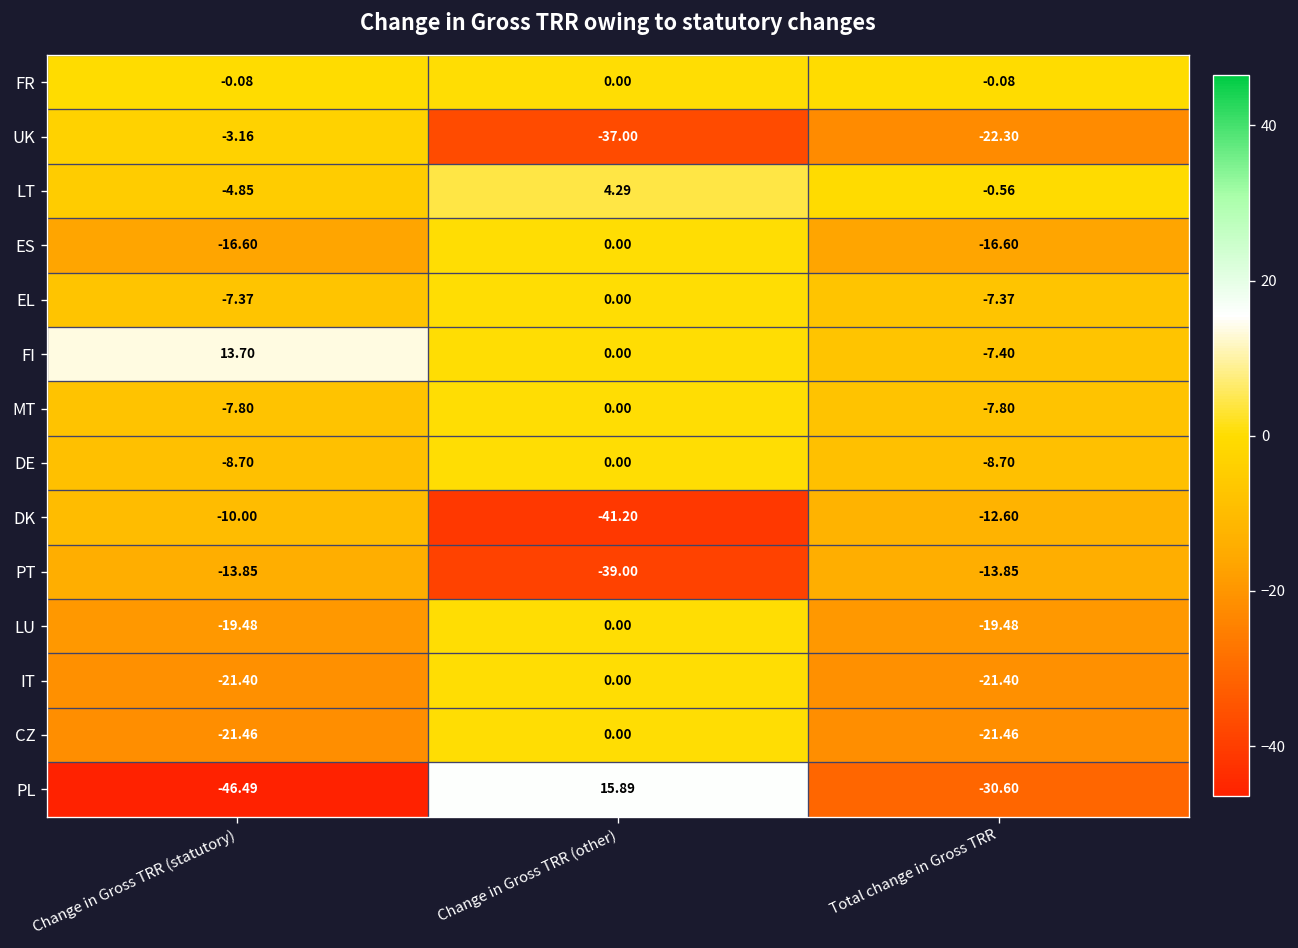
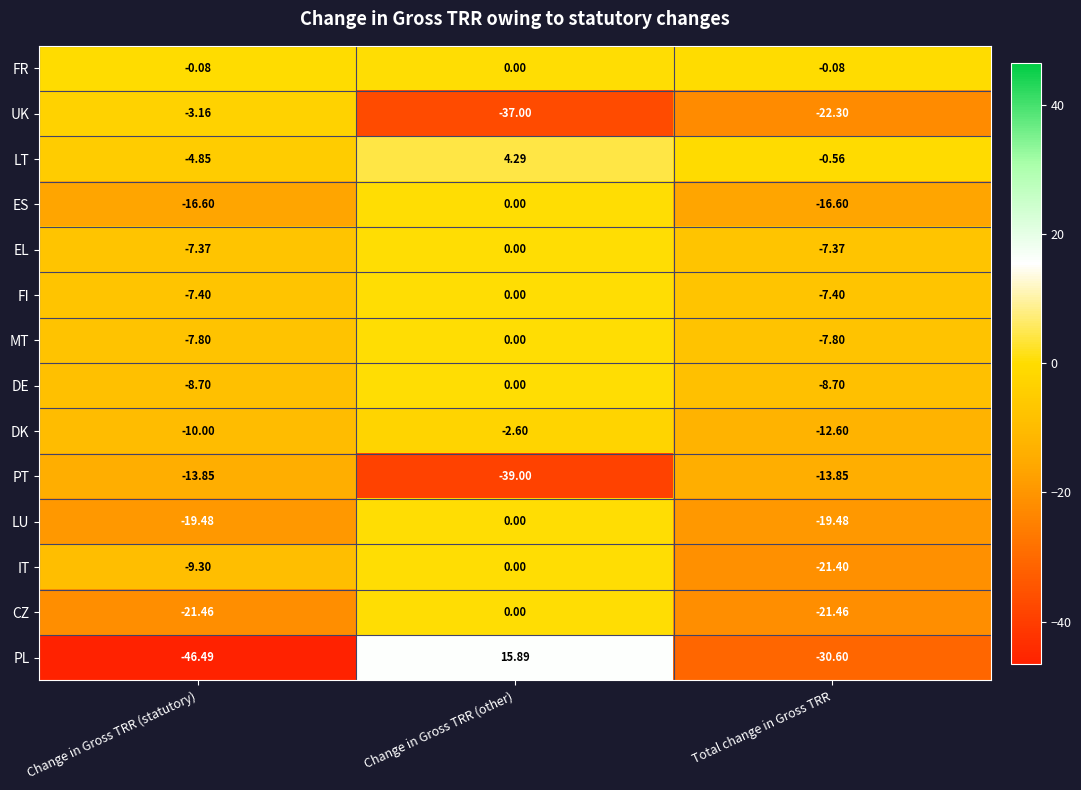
  {
    "FR": {
      "Change in Gross TRR (statutory)": -0.08,
      "Change in Gross TRR (other)": 0.00,
      "Total change in Gross TRR": -0.08
    },
    "UK": {
      "Change in Gross TRR (statutory)": -3.16,
      "Change in Gross TRR (other)": -37.00,
      "Total change in Gross TRR": -22.30
    },
    "LT": {
      "Change in Gross TRR (statutory)": -4.85,
      "Change in Gross TRR (other)": 4.29,
      "Total change in Gross TRR": -0.56
    },
    "ES": {
      "Change in Gross TRR (statutory)": -16.60,
      "Change in Gross TRR (other)": 0.00,
      "Total change in Gross TRR": -16.60
    },
    "EL": {
      "Change in Gross TRR (statutory)": -7.37,
      "Change in Gross TRR (other)": 0.00,
      "Total change in Gross TRR": -7.37
    },
    "FI": {
-     "Change in Gross TRR (statutory)": 13.70,
+     "Change in Gross TRR (statutory)": -7.40,
      "Change in Gross TRR (other)": 0.00,
      "Total change in Gross TRR": -7.40
    },
    "MT": {
      "Change in Gross TRR (statutory)": -7.80,
      "Change in Gross TRR (other)": 0.00,
      "Total change in Gross TRR": -7.80
    },
    "DE": {
      "Change in Gross TRR (statutory)": -8.70,
      "Change in Gross TRR (other)": 0.00,
      "Total change in Gross TRR": -8.70
    },
    "DK": {
      "Change in Gross TRR (statutory)": -10.00,
-     "Change in Gross TRR (other)": -41.20,
+     "Change in Gross TRR (other)": -2.60,
      "Total change in Gross TRR": -12.60
    },
    "PT": {
      "Change in Gross TRR (statutory)": -13.85,
      "Change in Gross TRR (other)": -39.00,
      "Total change in Gross TRR": -13.85
    },
    "LU": {
      "Change in Gross TRR (statutory)": -19.48,
      "Change in Gross TRR (other)": 0.00,
      "Total change in Gross TRR": -19.48
    },
    "IT": {
-     "Change in Gross TRR (statutory)": -21.40,
+     "Change in Gross TRR (statutory)": -9.30,
      "Change in Gross TRR (other)": 0.00,
      "Total change in Gross TRR": -21.40
    },
    "CZ": {
      "Change in Gross TRR (statutory)": -21.46,
      "Change in Gross TRR (other)": 0.00,
      "Total change in Gross TRR": -21.46
    },
    "PL": {
      "Change in Gross TRR (statutory)": -46.49,
      "Change in Gross TRR (other)": 15.89,
      "Total change in Gross TRR": -30.60
    }
  }
